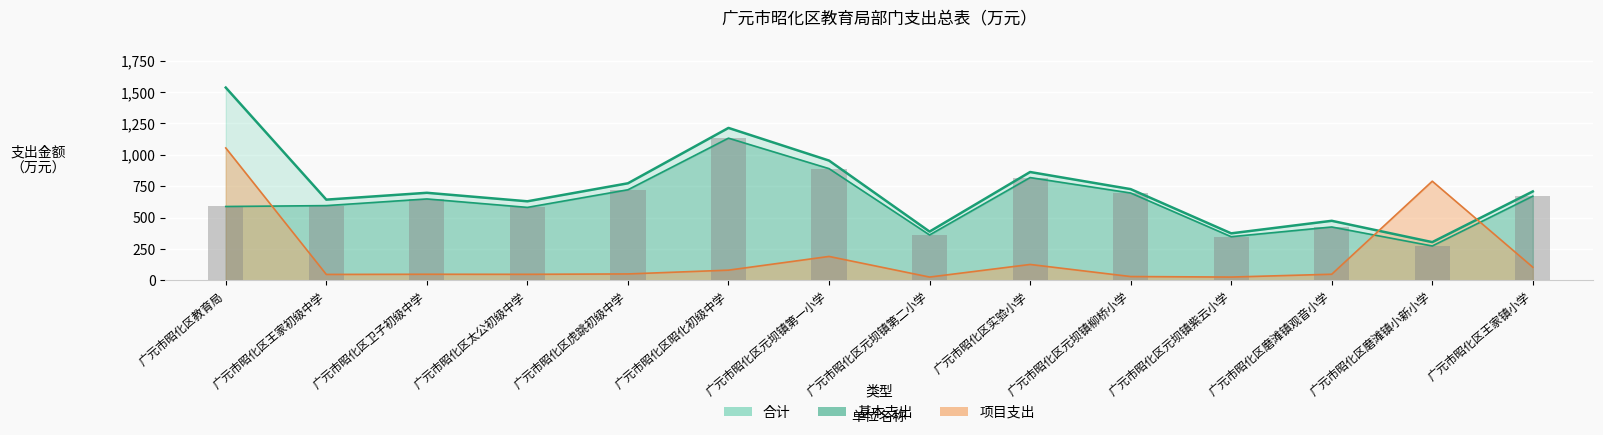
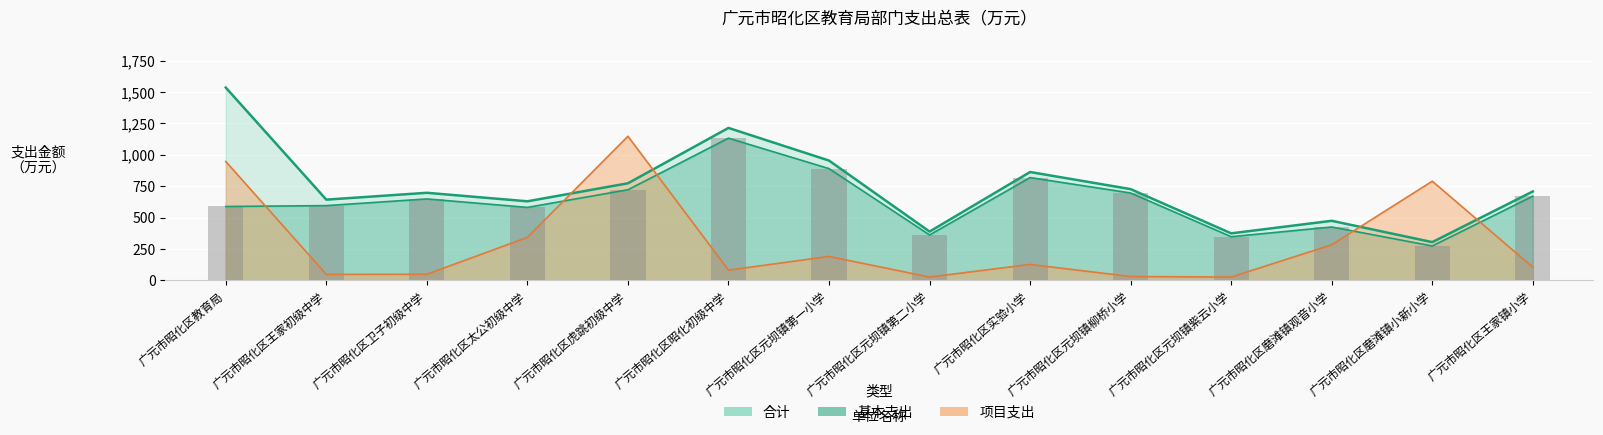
  {
    "项目支出": {
-     "广元市昭化区教育局": "1,060",
+     "广元市昭化区教育局": "950",
      "广元市昭化区王家初级中学": "50",
      "广元市昭化区卫子初级中学": "50",
-     "广元市昭化区太公初级中学": "50",
-     "广元市昭化区虎跳初级中学": "50",
+     "广元市昭化区太公初级中学": "340",
+     "广元市昭化区虎跳初级中学": "1,150",
      "广元市昭化区昭化初级中学": "80",
      "广元市昭化区元坝镇第一小学": "190",
      "广元市昭化区元坝镇第二小学": "30",
      "广元市昭化区实验小学": "130",
      "广元市昭化区元坝镇柳桥小学": "30",
      "广元市昭化区元坝镇紫云小学": "30",
-     "广元市昭化区磨滩镇观音小学": "50",
+     "广元市昭化区磨滩镇观音小学": "280",
      "广元市昭化区磨滩镇小新小学": "790",
      "广元市昭化区王家镇小学": "110"
    }
  }
